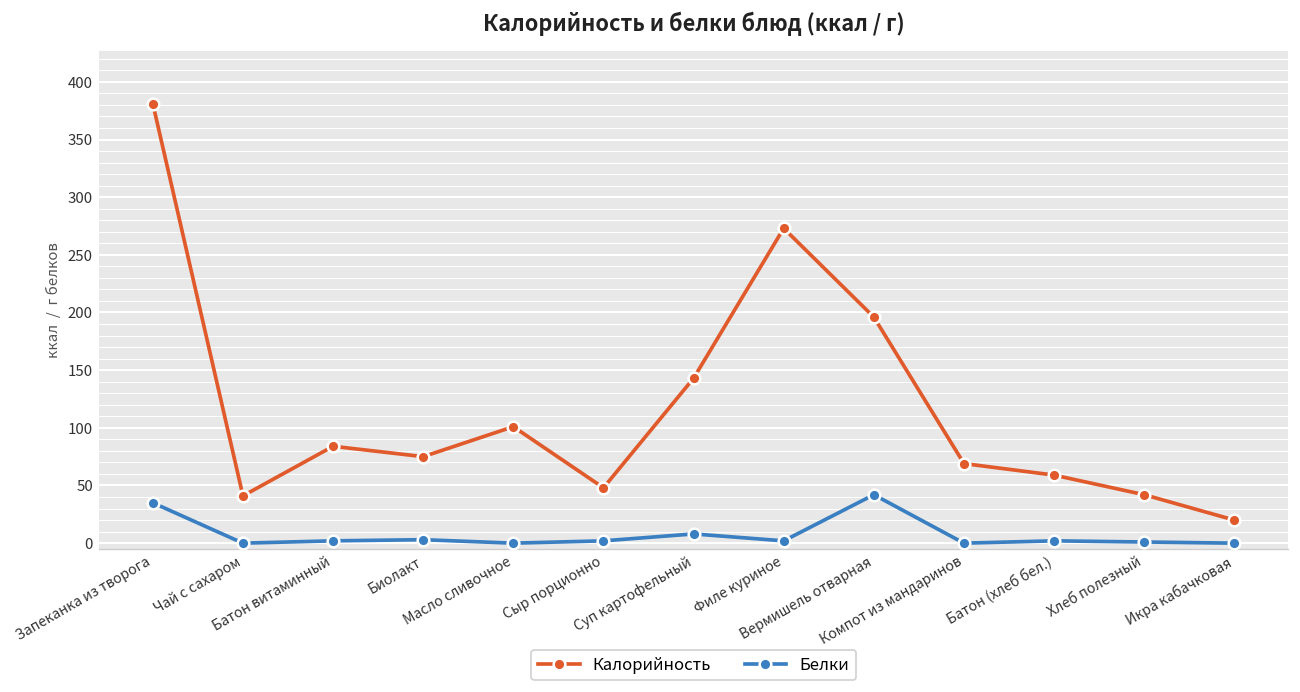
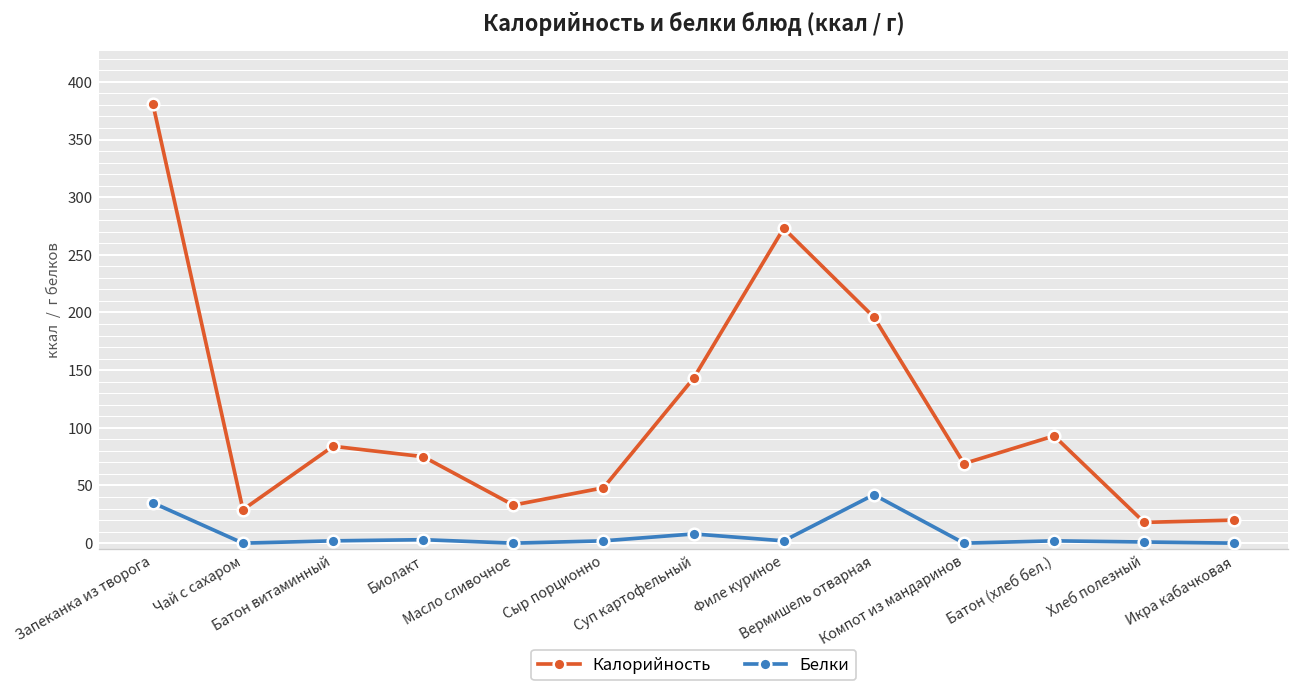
  {
    "Калорийность": {
      "Запеканка из творога": 380,
-     "Чай с сахаром": 40,
+     "Чай с сахаром": 30,
      "Батон витаминный": 80,
      "Биолакт": 80,
-     "Масло сливочное": 100,
+     "Масло сливочное": 30,
      "Сыр порционно": 50,
      "Суп картофельный": 140,
      "Филе куриное": 270,
      "Вермишель отварная": 200,
      "Компот из мандаринов": 70,
-     "Батон (хлеб бел.)": 60,
-     "Хлеб полезный": 40,
+     "Батон (хлеб бел.)": 90,
+     "Хлеб полезный": 20,
      "Икра кабачковая": 20
    },
    "Белки": {
      "Запеканка из творога": 40,
      "Чай с сахаром": 0,
      "Батон витаминный": 0,
      "Биолакт": 0,
      "Масло сливочное": 0,
      "Сыр порционно": 0,
      "Суп картофельный": 10,
      "Филе куриное": 0,
      "Вермишель отварная": 40,
      "Компот из мандаринов": 0,
      "Батон (хлеб бел.)": 0,
      "Хлеб полезный": 0,
      "Икра кабачковая": 0
    }
  }
